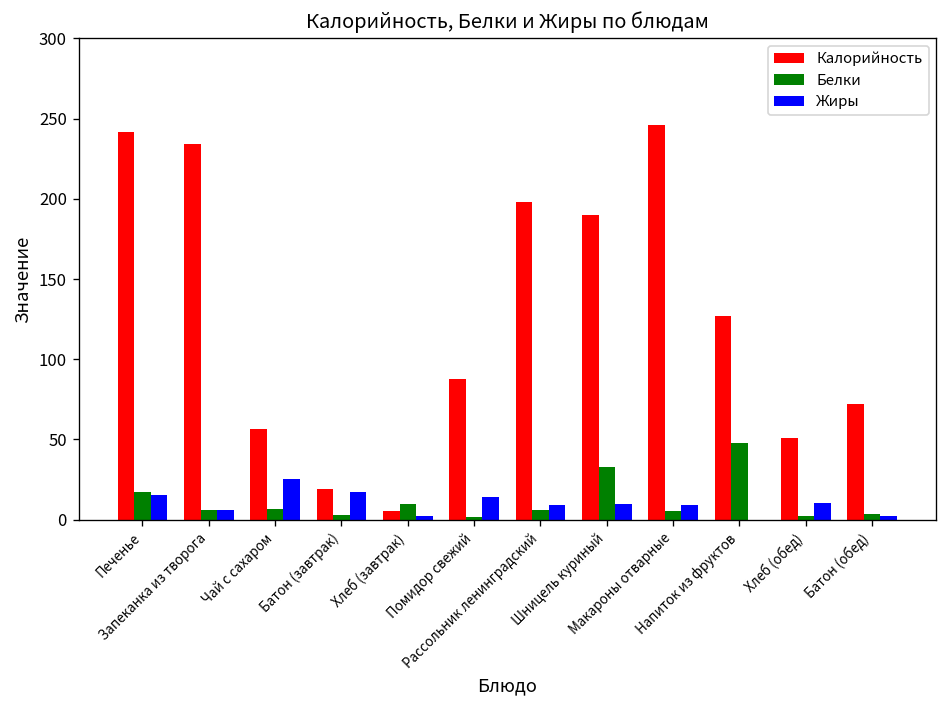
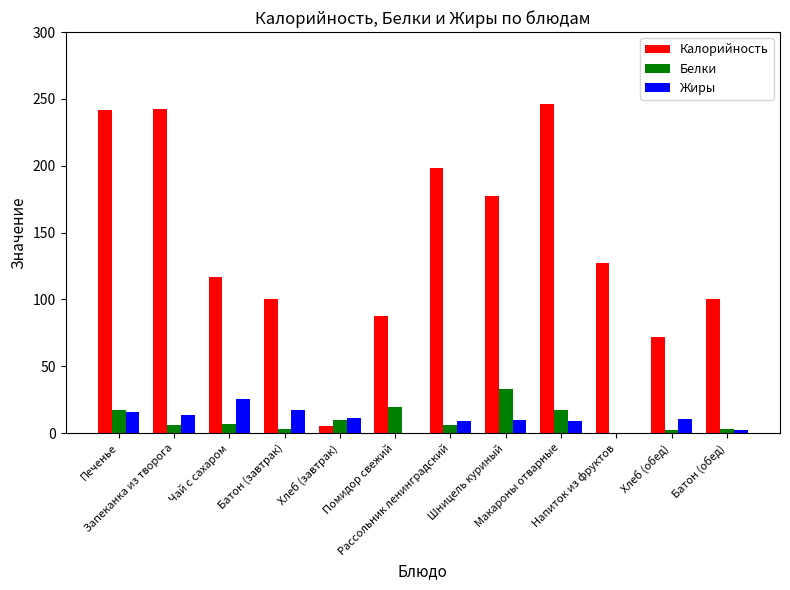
  {
    "Калорийность": {
      "Печенье": 242,
-     "Запеканка из творога": 234,
-     "Чай с сахаром": 57,
-     "Батон (завтрак)": 19,
+     "Запеканка из творога": 242,
+     "Чай с сахаром": 117,
+     "Батон (завтрак)": 100,
      "Хлеб (завтрак)": 5,
      "Помидор свежий": 88,
      "Рассольник ленинградский": 198,
-     "Шницель куриный": 190,
+     "Шницель куриный": 177,
      "Макароны отварные": 246,
      "Напиток из фруктов": 127,
-     "Хлеб (обед)": 51,
-     "Батон (обед)": 72
+     "Хлеб (обед)": 72,
+     "Батон (обед)": 100
    },
    "Белки": {
      "Печенье": 17,
      "Запеканка из творога": 6,
      "Чай с сахаром": 6,
      "Батон (завтрак)": 3,
      "Хлеб (завтрак)": 10,
-     "Помидор свежий": 2,
+     "Помидор свежий": 19,
      "Рассольник ленинградский": 6,
      "Шницель куриный": 33,
-     "Макароны отварные": 6,
-     "Напиток из фруктов": 48,
+     "Макароны отварные": 18,
+     "Напиток из фруктов": 0,
      "Хлеб (обед)": 2,
      "Батон (обед)": 3
    },
    "Жиры": {
      "Печенье": 16,
-     "Запеканка из творога": 6,
+     "Запеканка из творога": 13,
      "Чай с сахаром": 25,
      "Батон (завтрак)": 18,
-     "Хлеб (завтрак)": 2,
-     "Помидор свежий": 14,
+     "Хлеб (завтрак)": 11,
+     "Помидор свежий": 0,
      "Рассольник ленинградский": 9,
      "Шницель куриный": 10,
      "Макароны отварные": 9,
      "Хлеб (обед)": 11,
      "Батон (обед)": 2
    }
  }
